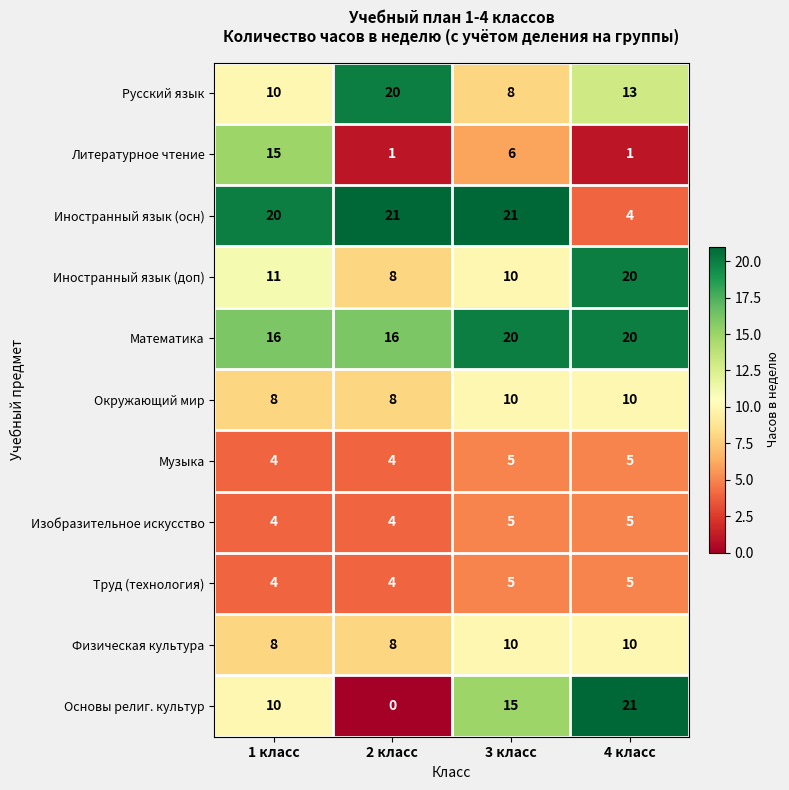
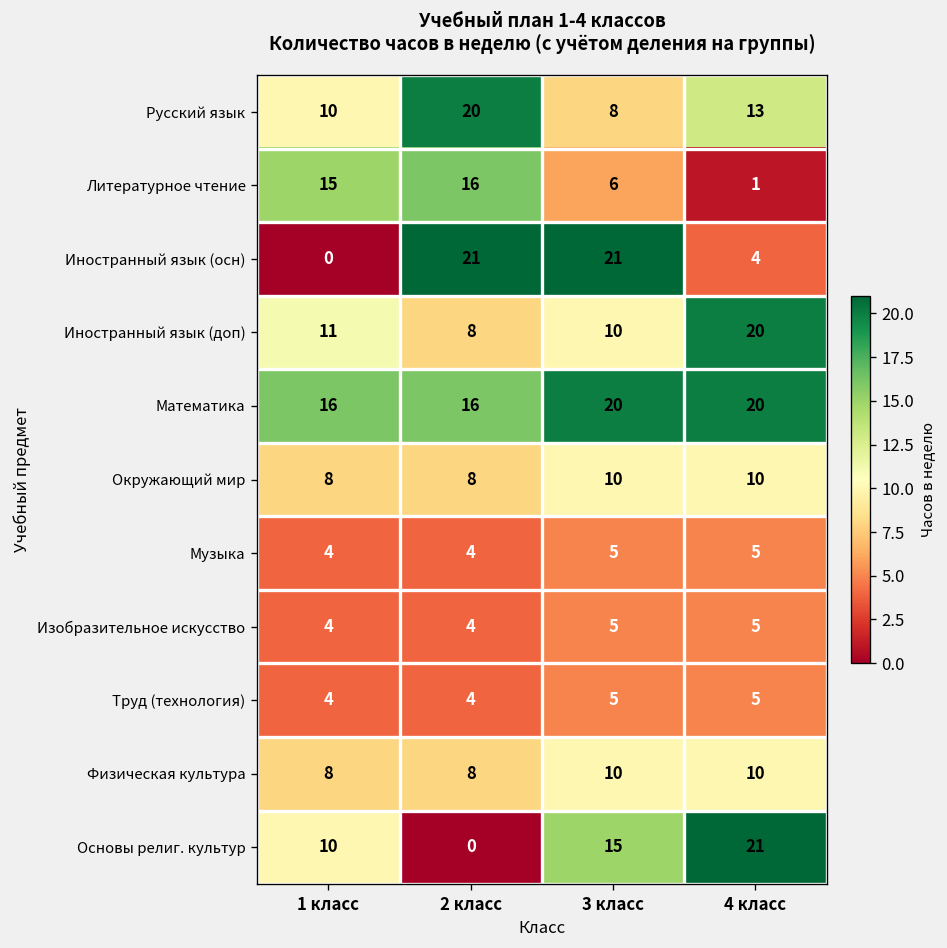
  {
    "Русский язык": {
      "1 класс": 10,
      "2 класс": 20,
      "3 класс": 8,
      "4 класс": 13
    },
    "Литературное чтение": {
      "1 класс": 15,
-     "2 класс": 1,
+     "2 класс": 16,
      "3 класс": 6,
      "4 класс": 1
    },
    "Иностранный язык (осн)": {
-     "1 класс": 20,
+     "1 класс": 0,
      "2 класс": 21,
      "3 класс": 21,
      "4 класс": 4
    },
    "Иностранный язык (доп)": {
      "1 класс": 11,
      "2 класс": 8,
      "3 класс": 10,
      "4 класс": 20
    },
    "Математика": {
      "1 класс": 16,
      "2 класс": 16,
      "3 класс": 20,
      "4 класс": 20
    },
    "Окружающий мир": {
      "1 класс": 8,
      "2 класс": 8,
      "3 класс": 10,
      "4 класс": 10
    },
    "Музыка": {
      "1 класс": 4,
      "2 класс": 4,
      "3 класс": 5,
      "4 класс": 5
    },
    "Изобразительное искусство": {
      "1 класс": 4,
      "2 класс": 4,
      "3 класс": 5,
      "4 класс": 5
    },
    "Труд (технология)": {
      "1 класс": 4,
      "2 класс": 4,
      "3 класс": 5,
      "4 класс": 5
    },
    "Физическая культура": {
      "1 класс": 8,
      "2 класс": 8,
      "3 класс": 10,
      "4 класс": 10
    },
    "Основы религ. культур": {
      "1 класс": 10,
      "2 класс": 0,
      "3 класс": 15,
      "4 класс": 21
    }
  }
